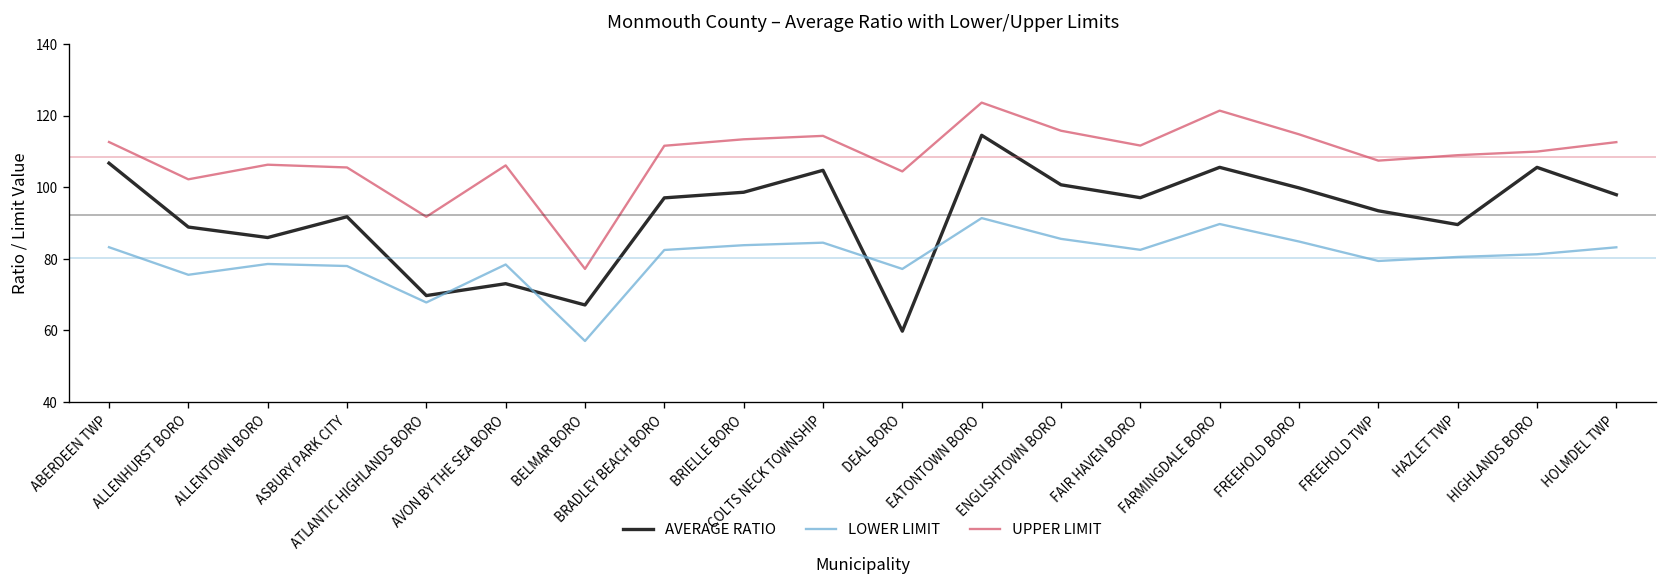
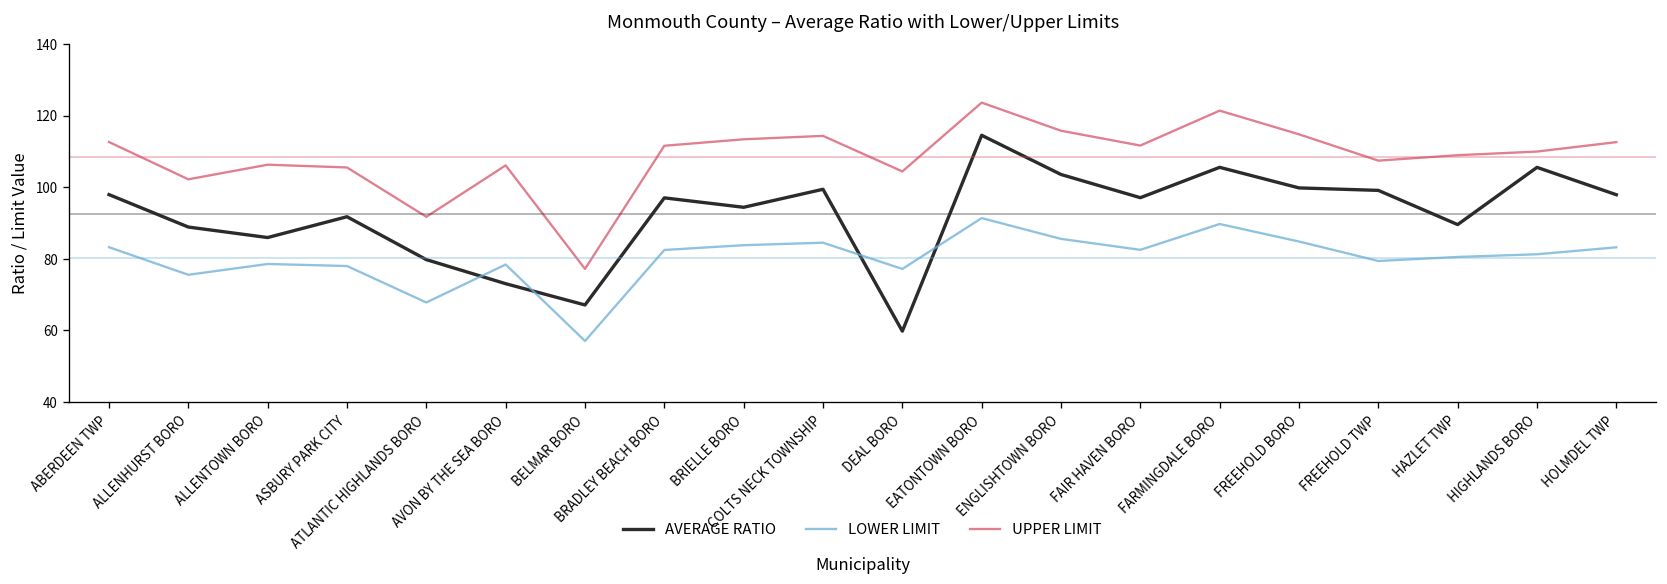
  {
    "AVERAGE RATIO": {
-     "ABERDEEN TWP": 107,
+     "ABERDEEN TWP": 98,
      "ALLENHURST BORO": 89,
      "ALLENTOWN BORO": 86,
      "ASBURY PARK CITY": 92,
-     "ATLANTIC HIGHLANDS BORO": 70,
+     "ATLANTIC HIGHLANDS BORO": 80,
      "AVON BY THE SEA BORO": 73,
      "BELMAR BORO": 67,
      "BRADLEY BEACH BORO": 97,
-     "BRIELLE BORO": 99,
-     "COLTS NECK TOWNSHIP": 105,
+     "BRIELLE BORO": 94,
+     "COLTS NECK TOWNSHIP": 99,
      "DEAL BORO": 60,
      "EATONTOWN BORO": 115,
-     "ENGLISHTOWN BORO": 101,
+     "ENGLISHTOWN BORO": 104,
      "FAIR HAVEN BORO": 97,
      "FARMINGDALE BORO": 106,
      "FREEHOLD BORO": 100,
-     "FREEHOLD TWP": 93,
+     "FREEHOLD TWP": 99,
      "HAZLET TWP": 90,
      "HIGHLANDS BORO": 106,
      "HOLMDEL TWP": 98
    },
    "LOWER LIMIT": {
      "ABERDEEN TWP": 83,
      "ALLENHURST BORO": 76,
      "ALLENTOWN BORO": 79,
      "ASBURY PARK CITY": 78,
      "ATLANTIC HIGHLANDS BORO": 68,
      "AVON BY THE SEA BORO": 78,
      "BELMAR BORO": 57,
      "BRADLEY BEACH BORO": 82,
      "BRIELLE BORO": 84,
      "COLTS NECK TOWNSHIP": 85,
      "DEAL BORO": 77,
      "EATONTOWN BORO": 91,
      "ENGLISHTOWN BORO": 86,
      "FAIR HAVEN BORO": 83,
      "FARMINGDALE BORO": 90,
      "FREEHOLD BORO": 85,
      "FREEHOLD TWP": 79,
      "HAZLET TWP": 81,
      "HIGHLANDS BORO": 81,
      "HOLMDEL TWP": 83
    },
    "UPPER LIMIT": {
      "ABERDEEN TWP": 113,
      "ALLENHURST BORO": 102,
      "ALLENTOWN BORO": 106,
      "ASBURY PARK CITY": 106,
      "ATLANTIC HIGHLANDS BORO": 92,
      "AVON BY THE SEA BORO": 106,
      "BELMAR BORO": 77,
      "BRADLEY BEACH BORO": 112,
      "BRIELLE BORO": 113,
      "COLTS NECK TOWNSHIP": 114,
      "DEAL BORO": 104,
      "EATONTOWN BORO": 124,
      "ENGLISHTOWN BORO": 116,
      "FAIR HAVEN BORO": 112,
      "FARMINGDALE BORO": 121,
      "FREEHOLD BORO": 115,
      "FREEHOLD TWP": 107,
      "HAZLET TWP": 109,
      "HIGHLANDS BORO": 110,
      "HOLMDEL TWP": 113
    }
  }
